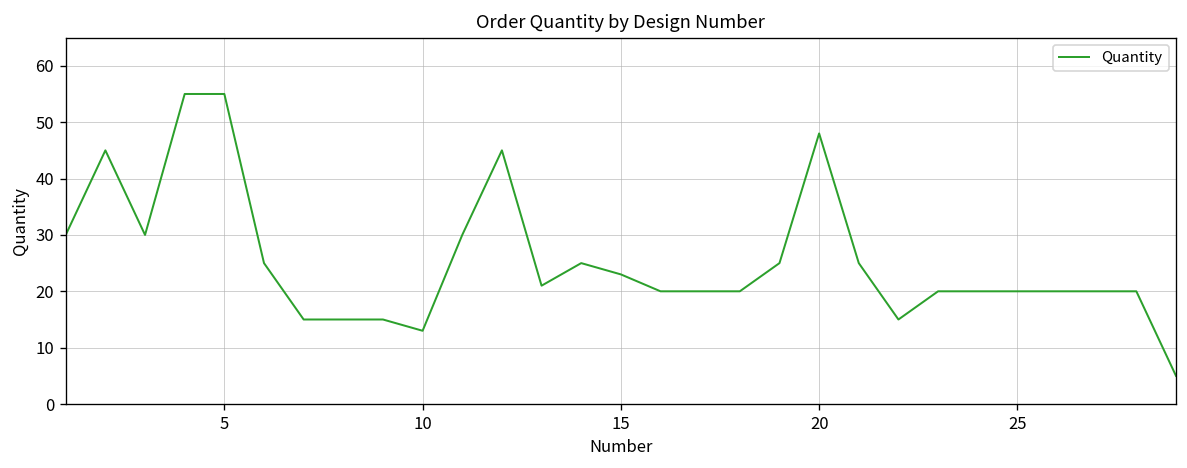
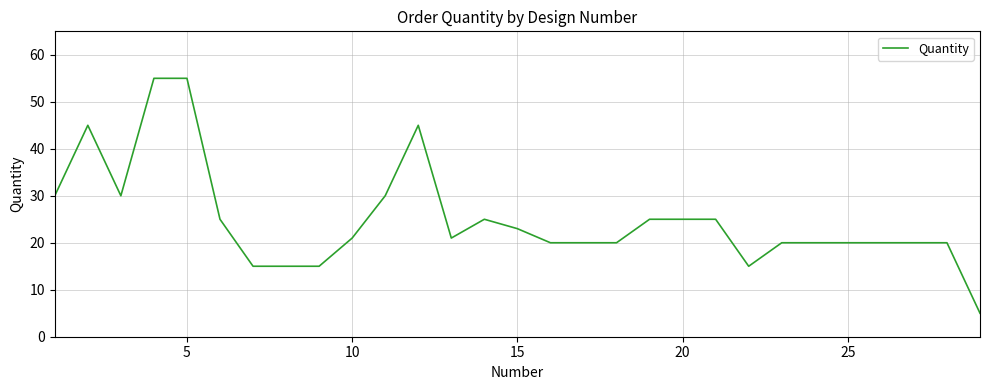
  {
    "5": 55,
-   "10": 13,
+   "10": 21,
    "15": 23,
-   "20": 48,
+   "20": 25,
    "25": 20
  }
